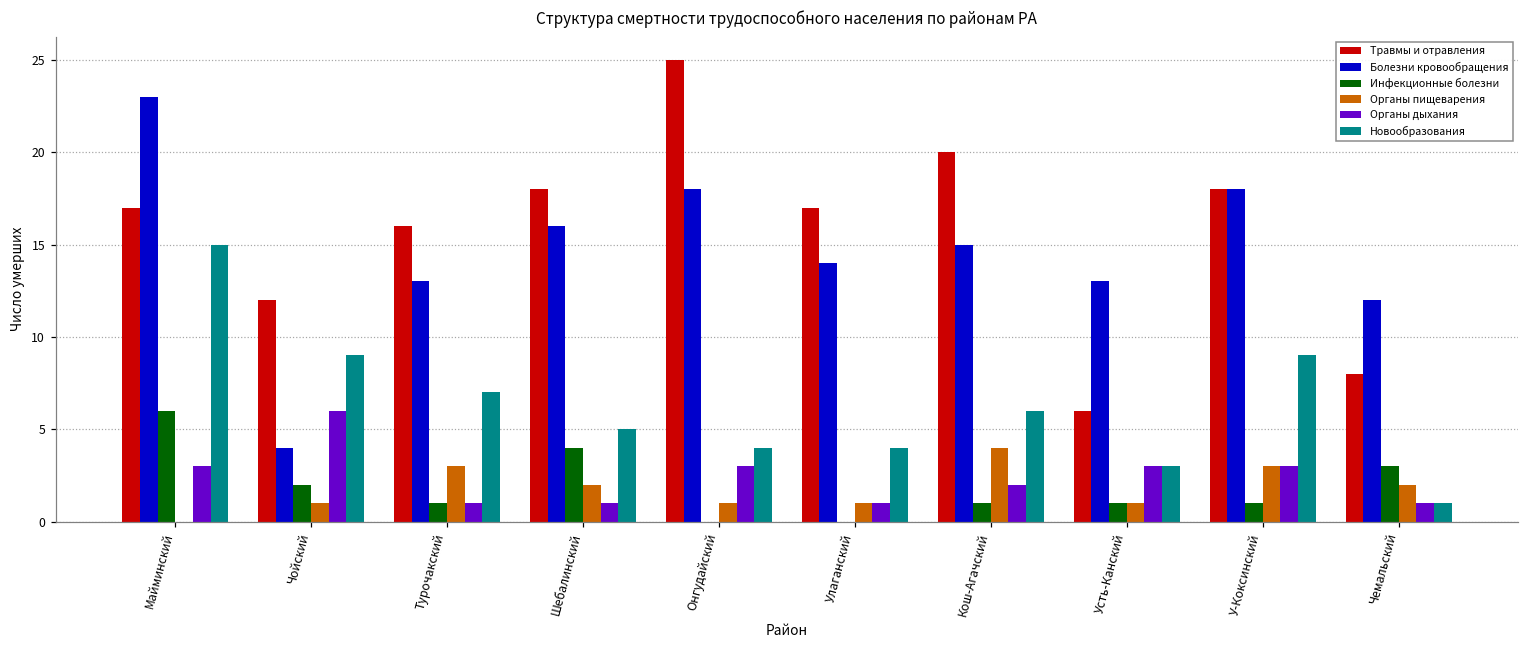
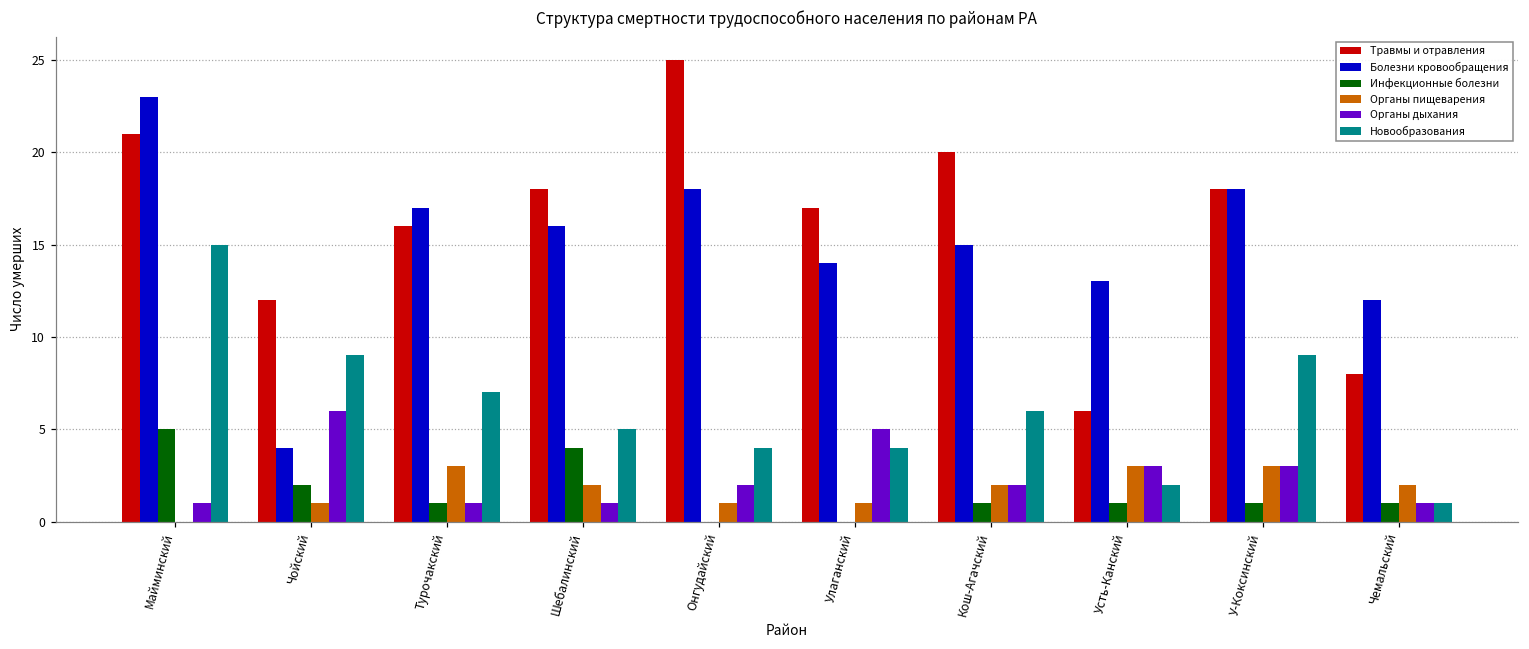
  {
    "Травмы и отравления": {
-     "Майминский": 17,
+     "Майминский": 21,
      "Чойский": 12,
      "Турочакский": 16,
      "Шебалинский": 18,
      "Онгудайский": 25,
      "Улаганский": 17,
      "Кош-Агачский": 20,
      "Усть-Канский": 6,
      "У-Коксинский": 18,
      "Чемальский": 8
    },
    "Болезни кровообращения": {
      "Майминский": 23,
      "Чойский": 4,
-     "Турочакский": 13,
+     "Турочакский": 17,
      "Шебалинский": 16,
      "Онгудайский": 18,
      "Улаганский": 14,
      "Кош-Агачский": 15,
      "Усть-Канский": 13,
      "У-Коксинский": 18,
      "Чемальский": 12
    },
    "Инфекционные болезни": {
-     "Майминский": 6,
+     "Майминский": 5,
      "Чойский": 2,
      "Турочакский": 1,
      "Шебалинский": 4,
      "Онгудайский": 0,
      "Улаганский": 0,
      "Кош-Агачский": 1,
      "Усть-Канский": 1,
      "У-Коксинский": 1,
-     "Чемальский": 3
+     "Чемальский": 1
    },
    "Органы пищеварения": {
      "Майминский": 0,
      "Чойский": 1,
      "Турочакский": 3,
      "Шебалинский": 2,
      "Онгудайский": 1,
      "Улаганский": 1,
-     "Кош-Агачский": 4,
-     "Усть-Канский": 1,
+     "Кош-Агачский": 2,
+     "Усть-Канский": 3,
      "У-Коксинский": 3,
      "Чемальский": 2
    },
    "Органы дыхания": {
-     "Майминский": 3,
+     "Майминский": 1,
      "Чойский": 6,
      "Турочакский": 1,
      "Шебалинский": 1,
-     "Онгудайский": 3,
-     "Улаганский": 1,
+     "Онгудайский": 2,
+     "Улаганский": 5,
      "Кош-Агачский": 2,
      "Усть-Канский": 3,
      "У-Коксинский": 3,
      "Чемальский": 1
    },
    "Новообразования": {
      "Майминский": 15,
      "Чойский": 9,
      "Турочакский": 7,
      "Шебалинский": 5,
      "Онгудайский": 4,
      "Улаганский": 4,
      "Кош-Агачский": 6,
-     "Усть-Канский": 3,
+     "Усть-Канский": 2,
      "У-Коксинский": 9,
      "Чемальский": 1
    }
  }
